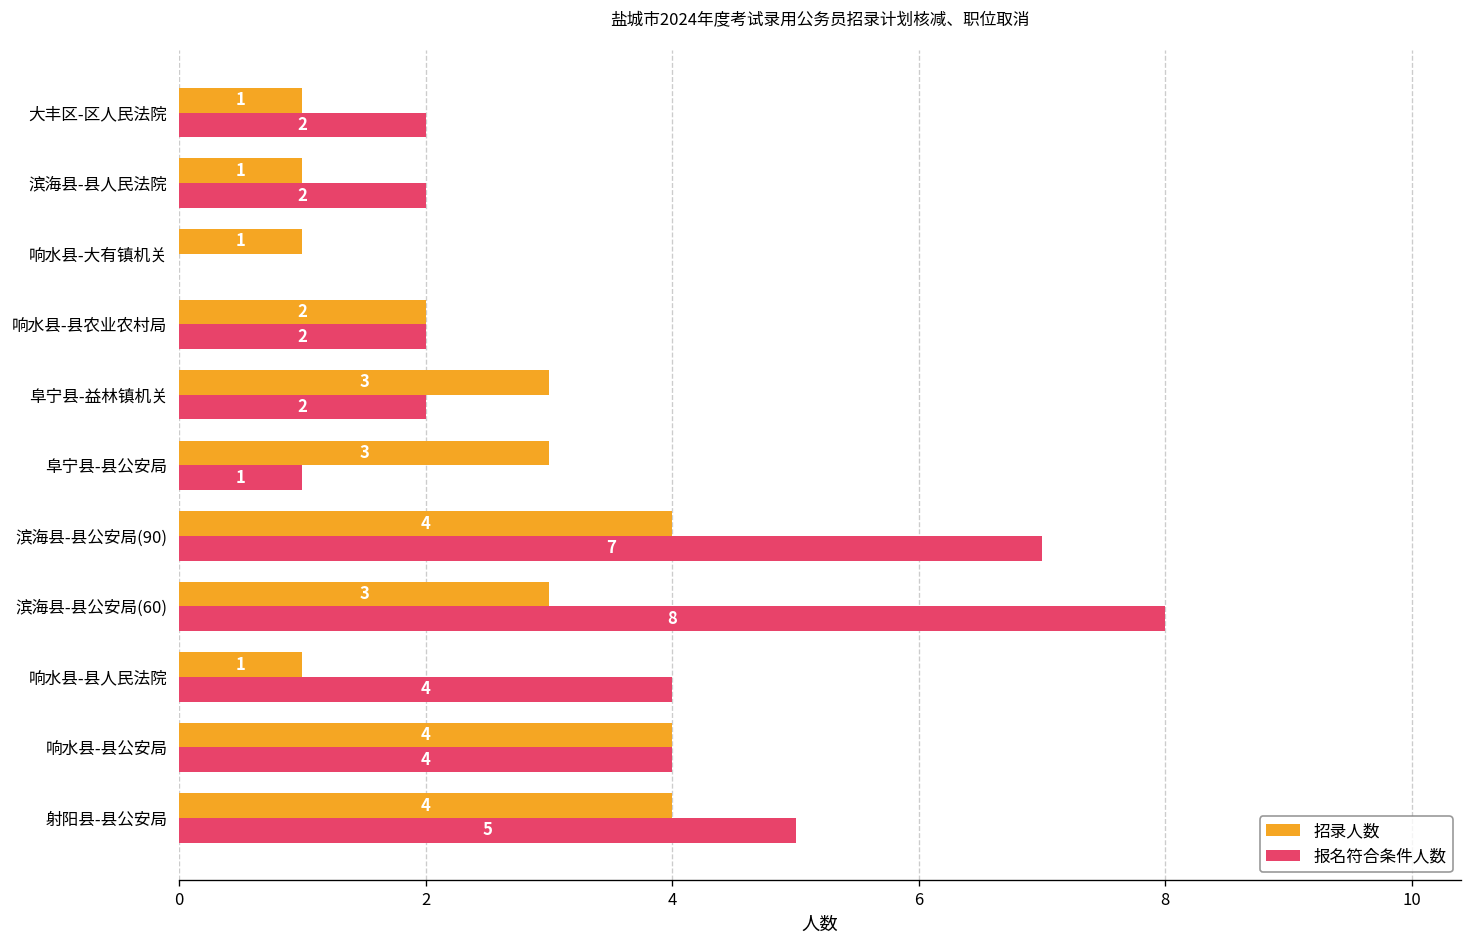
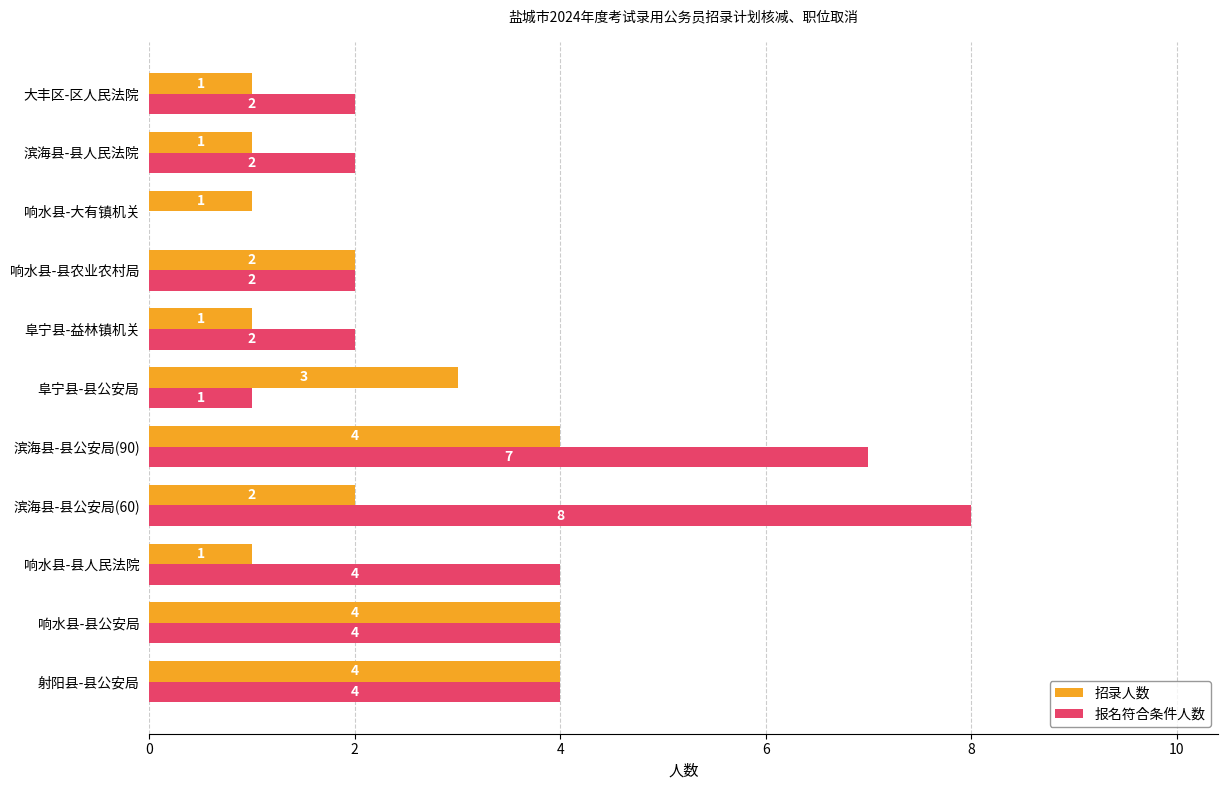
  {
    "招录人数": {
      "大丰区-区人民法院": 1,
      "滨海县-县人民法院": 1,
      "响水县-大有镇机关": 1,
      "响水县-县农业农村局": 2,
-     "阜宁县-益林镇机关": 3,
+     "阜宁县-益林镇机关": 1,
      "阜宁县-县公安局": 3,
      "滨海县-县公安局(90)": 4,
-     "滨海县-县公安局(60)": 3,
+     "滨海县-县公安局(60)": 2,
      "响水县-县人民法院": 1,
      "响水县-县公安局": 4,
      "射阳县-县公安局": 4
    },
    "报名符合条件人数": {
      "大丰区-区人民法院": 2,
      "滨海县-县人民法院": 2,
      "响水县-县农业农村局": 2,
      "阜宁县-益林镇机关": 2,
      "阜宁县-县公安局": 1,
      "滨海县-县公安局(90)": 7,
      "滨海县-县公安局(60)": 8,
      "响水县-县人民法院": 4,
      "响水县-县公安局": 4,
-     "射阳县-县公安局": 5
+     "射阳县-县公安局": 4
    }
  }
